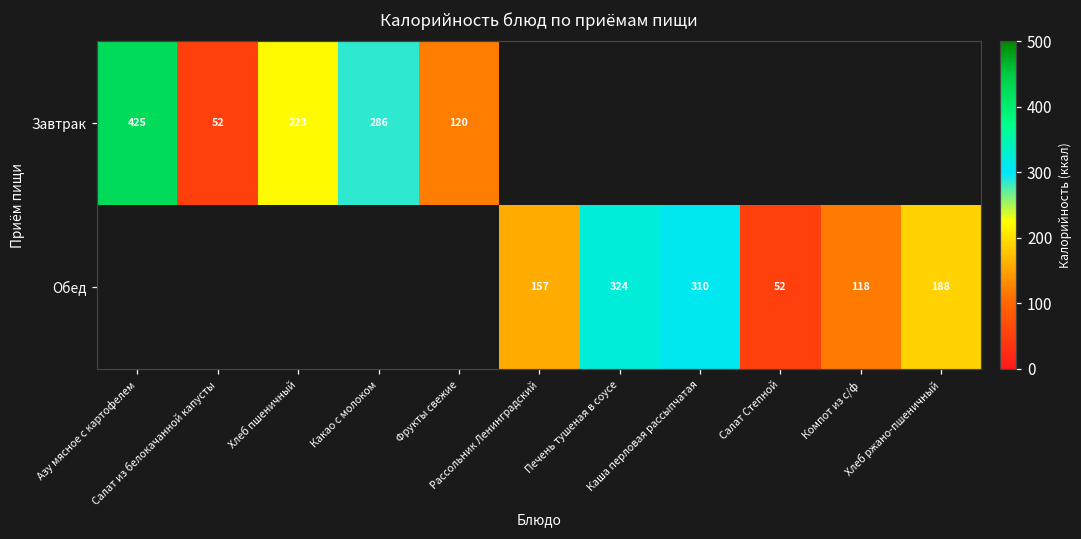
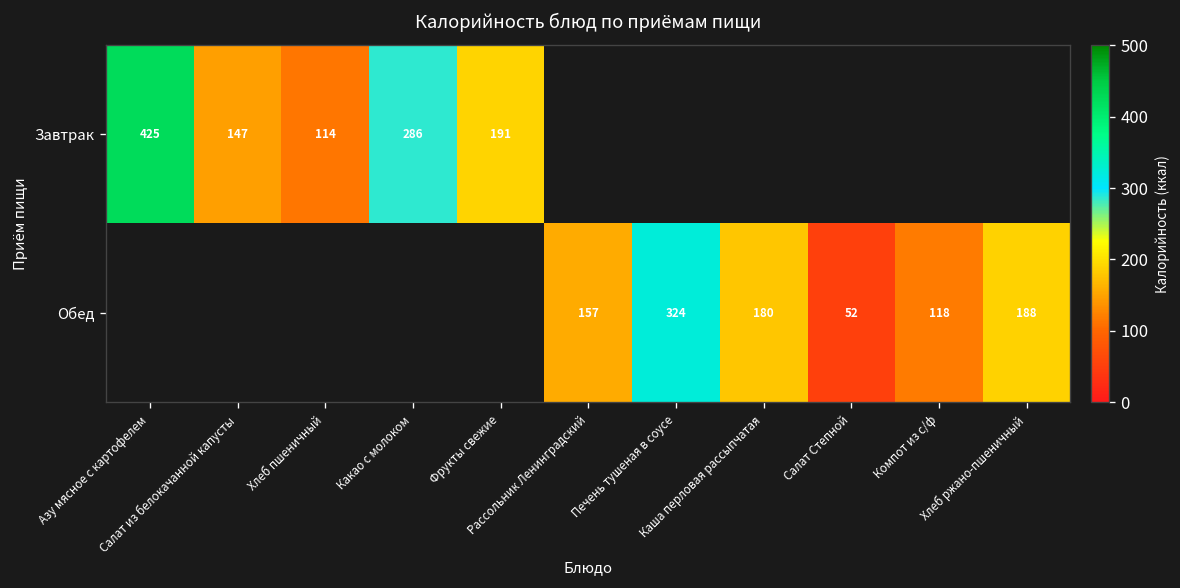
  {
    "Завтрак": {
      "Азу мясное с картофелем": 425,
-     "Салат из белокачанной капусты": 52,
-     "Хлеб пшеничный": 223,
+     "Салат из белокачанной капусты": 147,
+     "Хлеб пшеничный": 114,
      "Какао с молоком": 286,
-     "Фрукты свежие": 120
+     "Фрукты свежие": 191
    },
    "Обед": {
      "Рассольник Ленинградский": 157,
      "Печень тушеная в соусе": 324,
-     "Каша перловая рассыпчатая": 310,
+     "Каша перловая рассыпчатая": 180,
      "Салат Степной": 52,
      "Компот из с/ф": 118,
      "Хлеб ржано-пшеничный": 188
    }
  }
